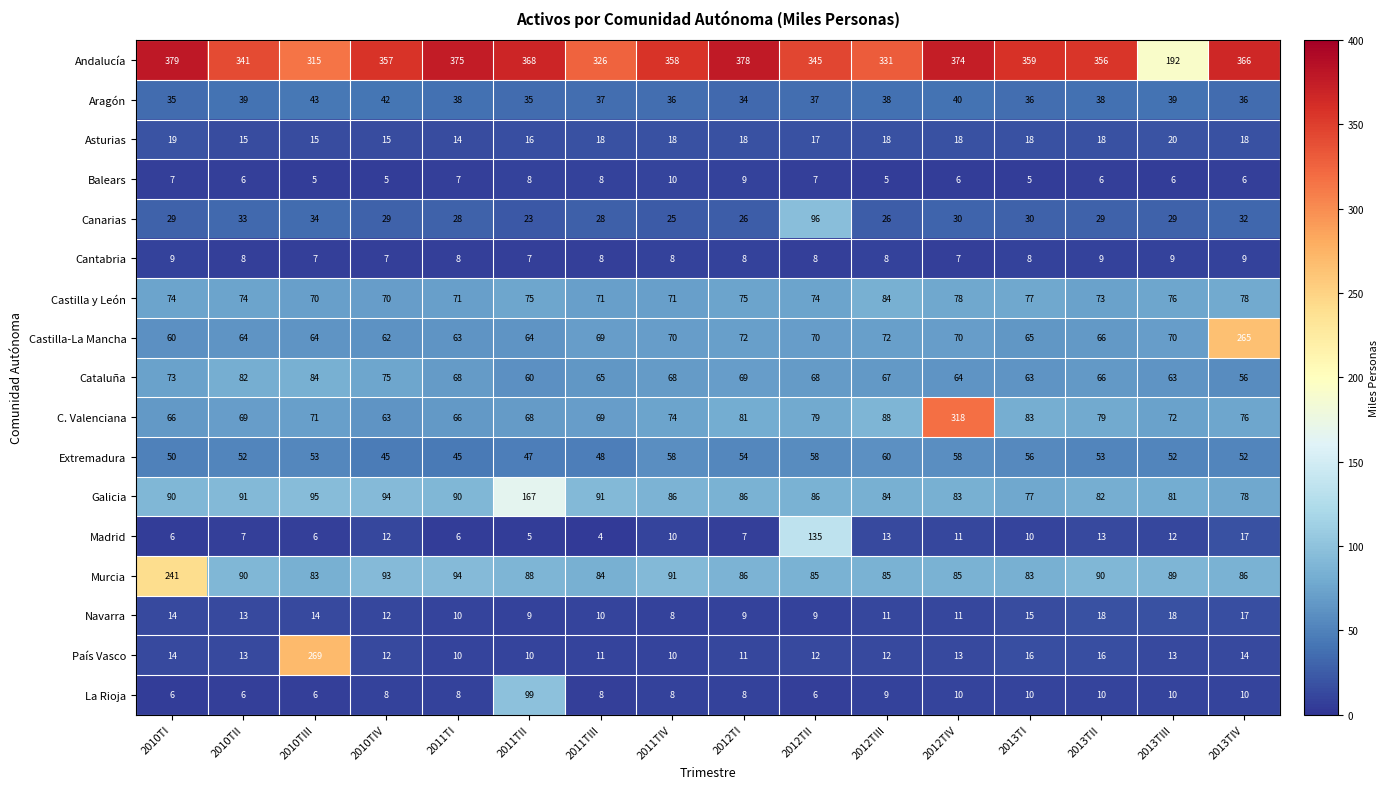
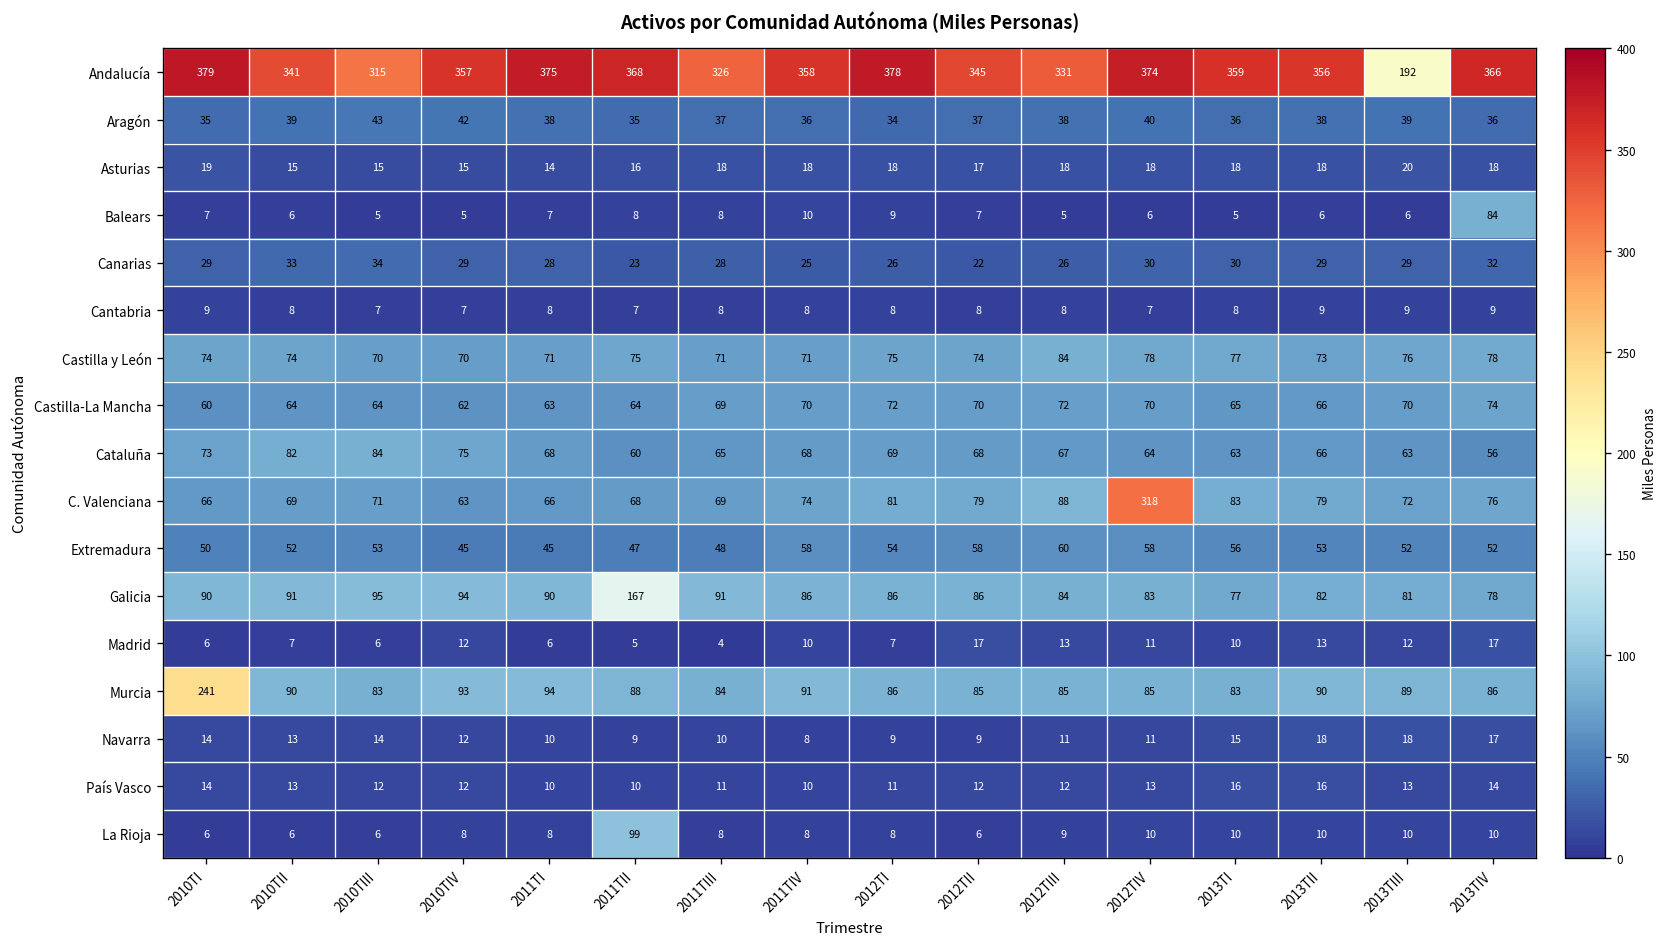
  {
    "Balears": {
      "2010TI": 7,
      "2010TII": 6,
      "2010TIII": 5,
      "2010TIV": 5,
      "2011TI": 7,
      "2011TII": 8,
      "2011TIII": 8,
      "2011TIV": 10,
      "2012TI": 9,
      "2012TII": 7,
      "2012TIII": 5,
      "2012TIV": 6,
      "2013TI": 5,
      "2013TII": 6,
      "2013TIII": 6,
-     "2013TIV": 6
+     "2013TIV": 84
    },
    "Canarias": {
      "2010TI": 29,
      "2010TII": 33,
      "2010TIII": 34,
      "2010TIV": 29,
      "2011TI": 28,
      "2011TII": 23,
      "2011TIII": 28,
      "2011TIV": 25,
      "2012TI": 26,
-     "2012TII": 96,
+     "2012TII": 22,
      "2012TIII": 26,
      "2012TIV": 30,
      "2013TI": 30,
      "2013TII": 29,
      "2013TIII": 29,
      "2013TIV": 32
    },
    "Castilla-La Mancha": {
      "2010TI": 60,
      "2010TII": 64,
      "2010TIII": 64,
      "2010TIV": 62,
      "2011TI": 63,
      "2011TII": 64,
      "2011TIII": 69,
      "2011TIV": 70,
      "2012TI": 72,
      "2012TII": 70,
      "2012TIII": 72,
      "2012TIV": 70,
      "2013TI": 65,
      "2013TII": 66,
      "2013TIII": 70,
-     "2013TIV": 265
+     "2013TIV": 74
    },
    "Madrid": {
      "2010TI": 6,
      "2010TII": 7,
      "2010TIII": 6,
      "2010TIV": 12,
      "2011TI": 6,
      "2011TII": 5,
      "2011TIII": 4,
      "2011TIV": 10,
      "2012TI": 7,
-     "2012TII": 135,
+     "2012TII": 17,
      "2012TIII": 13,
      "2012TIV": 11,
      "2013TI": 10,
      "2013TII": 13,
      "2013TIII": 12,
      "2013TIV": 17
    },
    "País Vasco": {
      "2010TI": 14,
      "2010TII": 13,
-     "2010TIII": 269,
+     "2010TIII": 12,
      "2010TIV": 12,
      "2011TI": 10,
      "2011TII": 10,
      "2011TIII": 11,
      "2011TIV": 10,
      "2012TI": 11,
      "2012TII": 12,
      "2012TIII": 12,
      "2012TIV": 13,
      "2013TI": 16,
      "2013TII": 16,
      "2013TIII": 13,
      "2013TIV": 14
    }
  }
